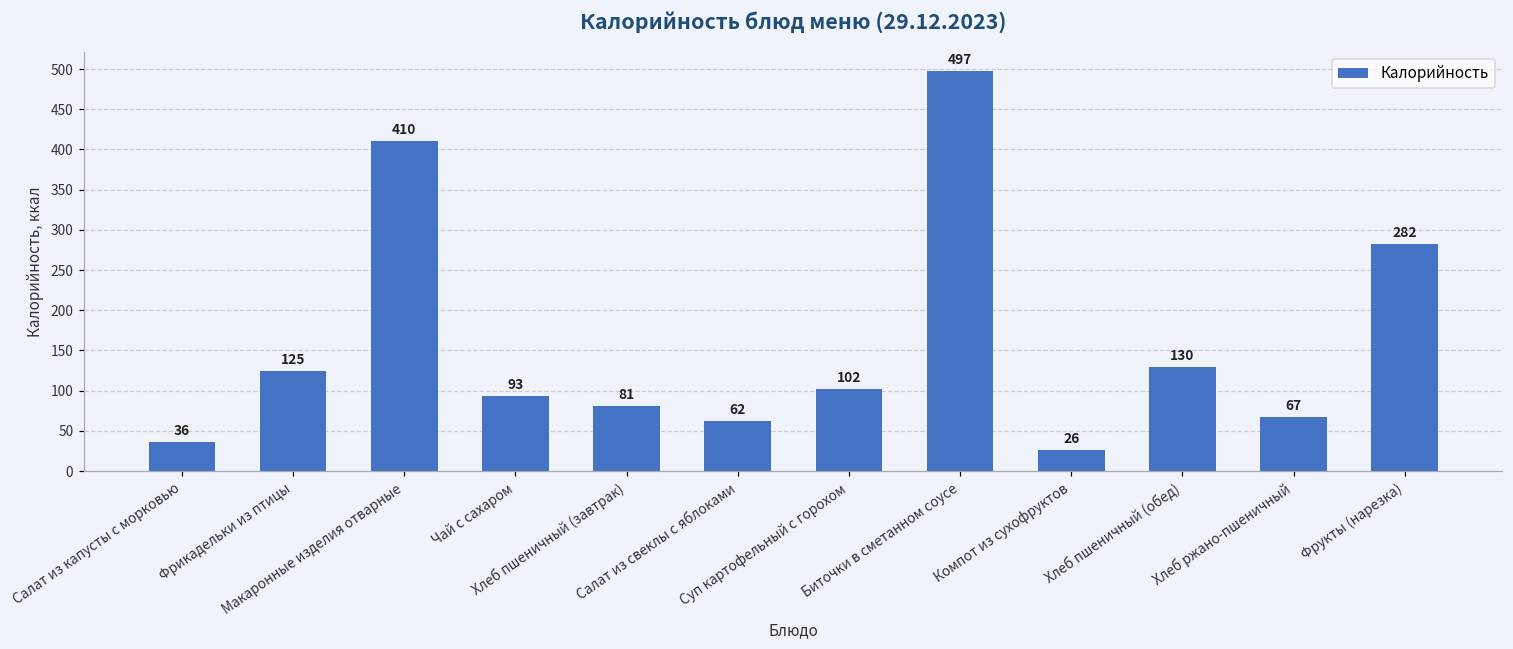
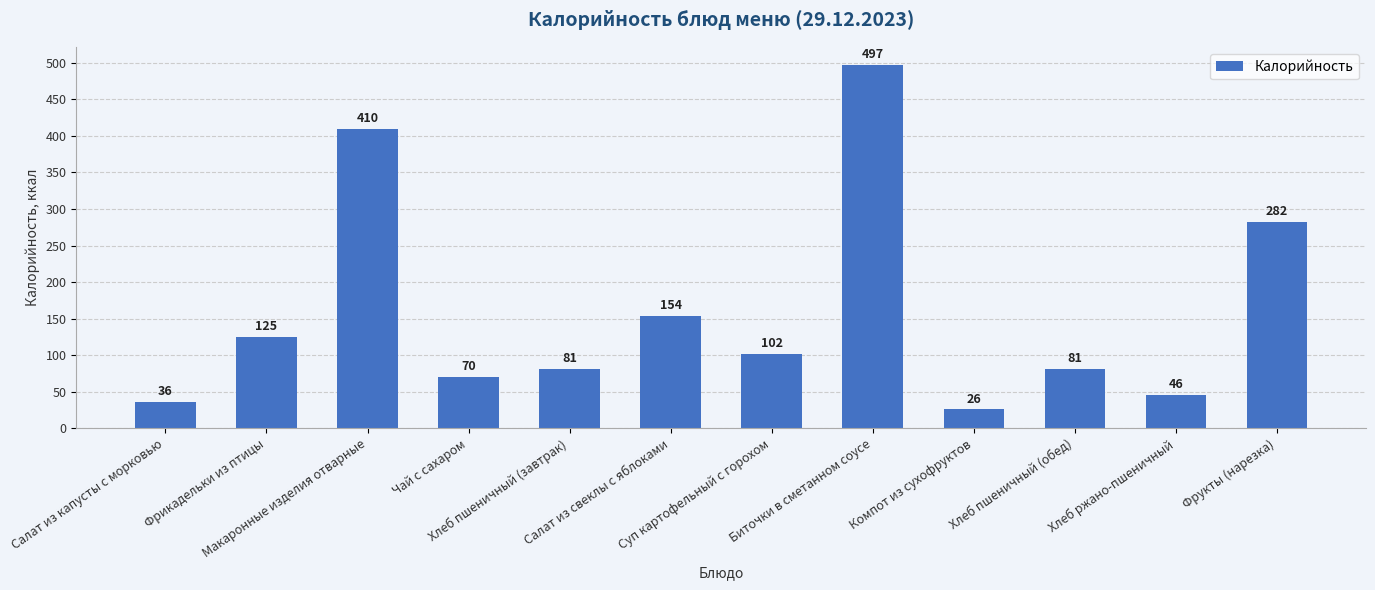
  {
    "Салат из капусты с морковью": 36,
    "Фрикадельки из птицы": 125,
    "Макаронные изделия отварные": 410,
-   "Чай с сахаром": 93,
+   "Чай с сахаром": 70,
    "Хлеб пшеничный (завтрак)": 81,
-   "Салат из свеклы с яблоками": 62,
+   "Салат из свеклы с яблоками": 154,
    "Суп картофельный с горохом": 102,
    "Биточки в сметанном соусе": 497,
    "Компот из сухофруктов": 26,
-   "Хлеб пшеничный (обед)": 130,
-   "Хлеб ржано-пшеничный": 67,
+   "Хлеб пшеничный (обед)": 81,
+   "Хлеб ржано-пшеничный": 46,
    "Фрукты (нарезка)": 282
  }
